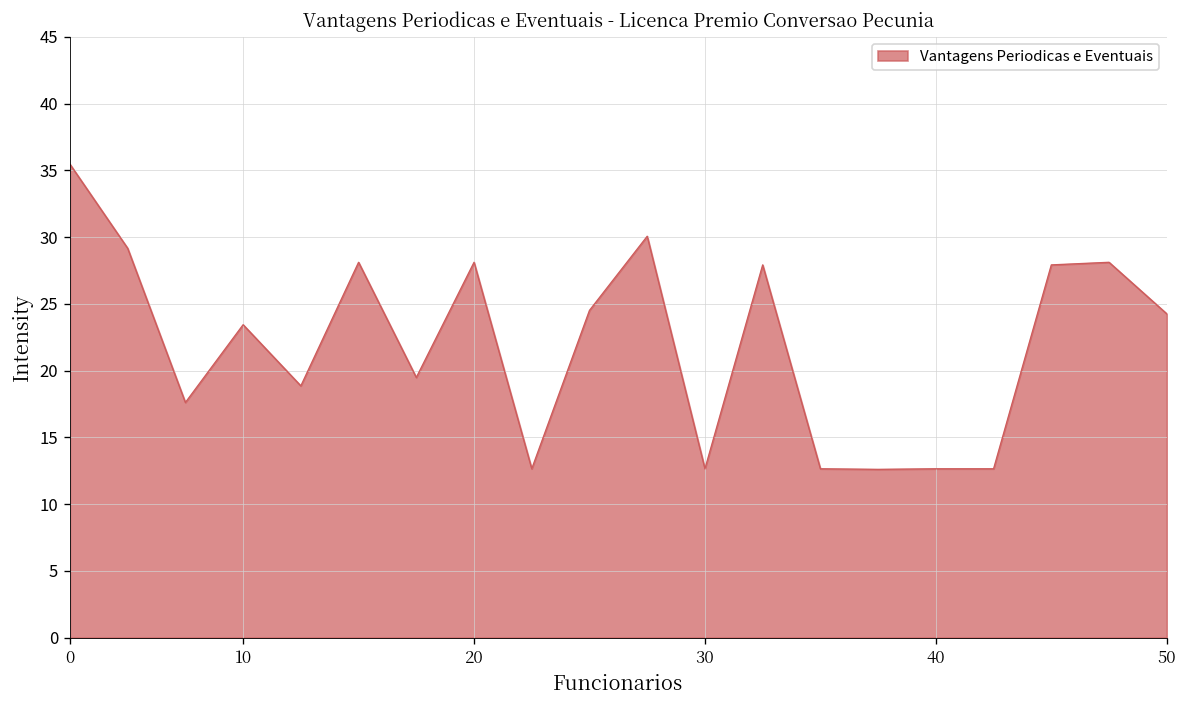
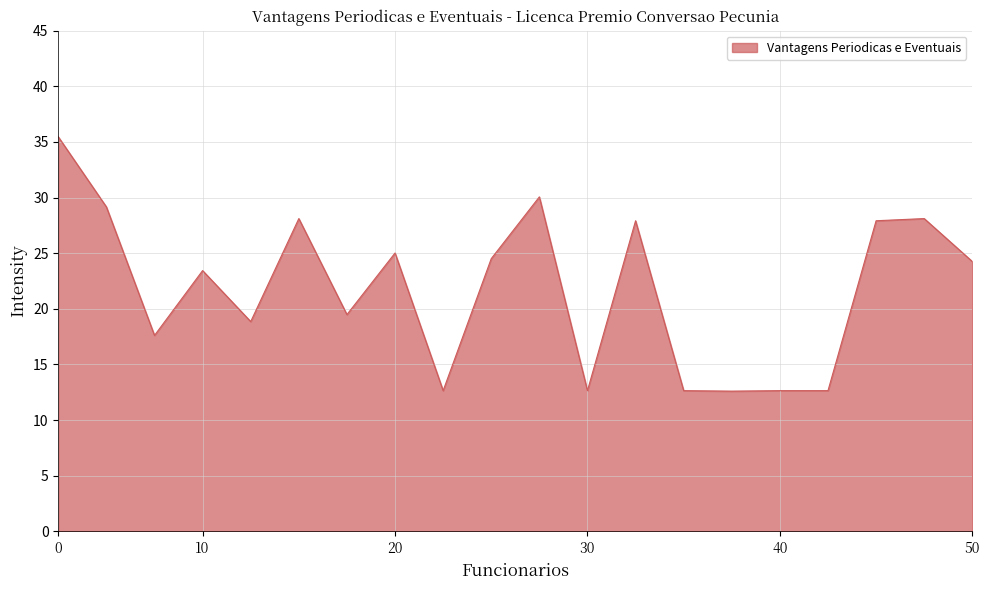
  {
    "0": 35.5,
    "10": 23.4,
-   "20": 28.1,
+   "20": 25.0,
    "30": 12.6,
    "40": 12.6,
    "50": 24.3
  }
